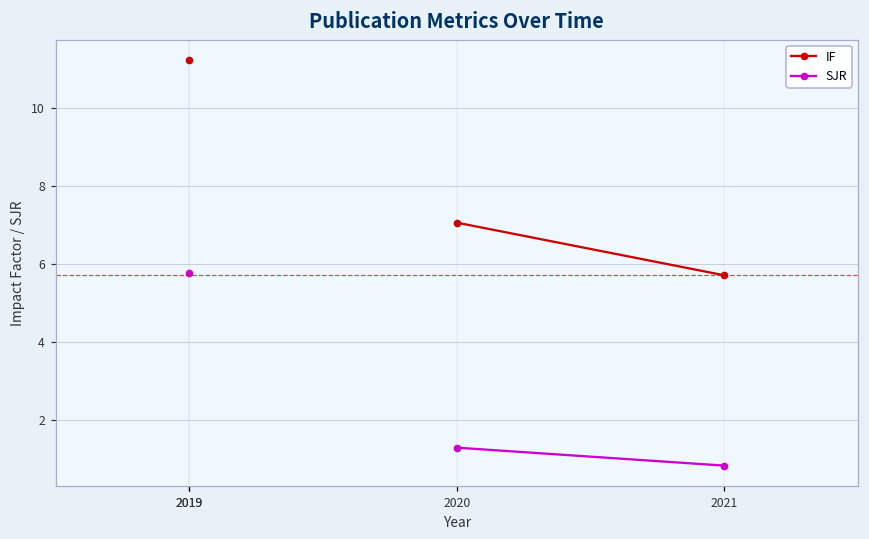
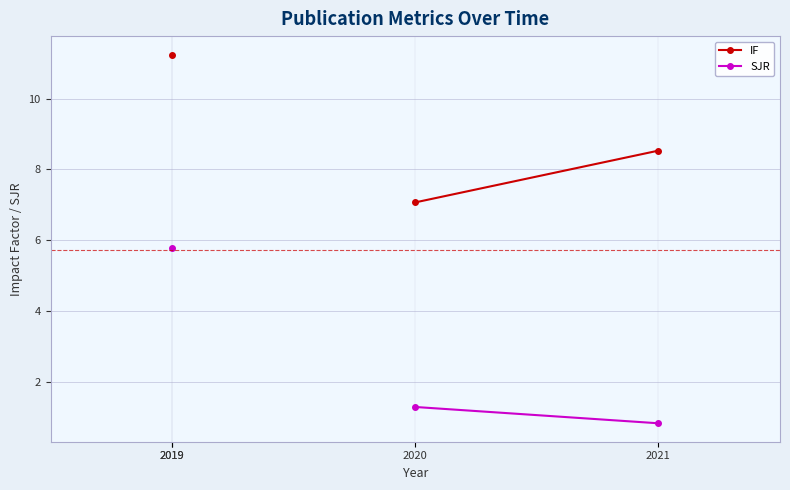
  {
    "IF": {
      "2020": 7.1,
-     "2021": 5.7
+     "2021": 8.5
    },
    "SJR": {
      "2020": 1.3,
      "2021": 0.8
    }
  }
